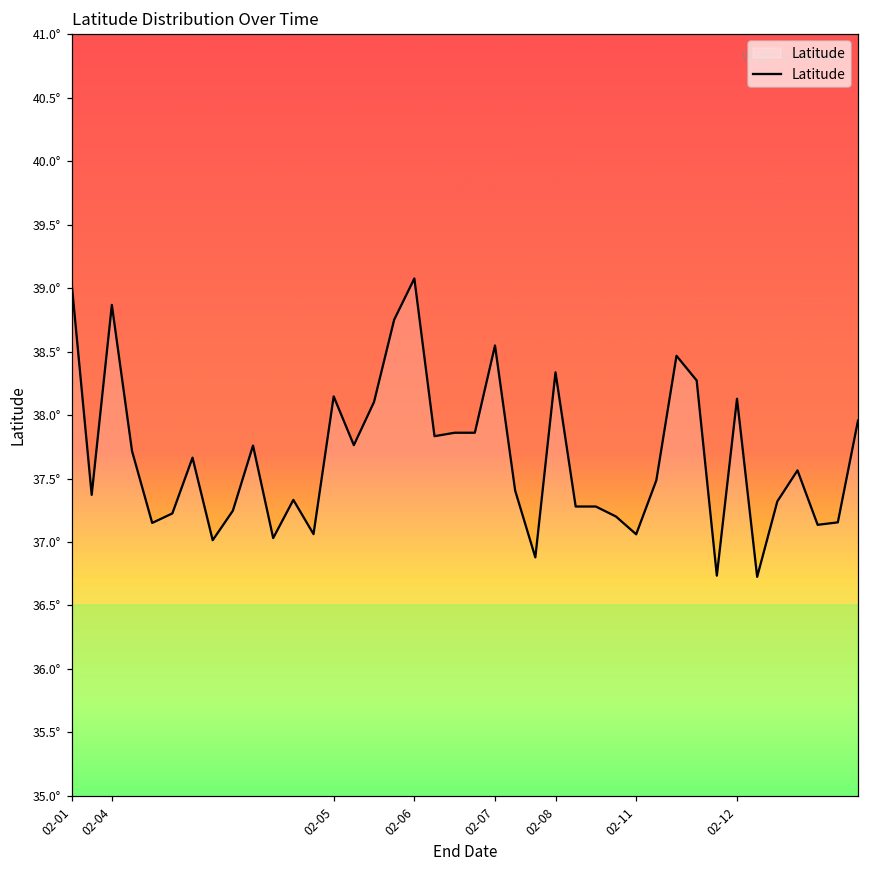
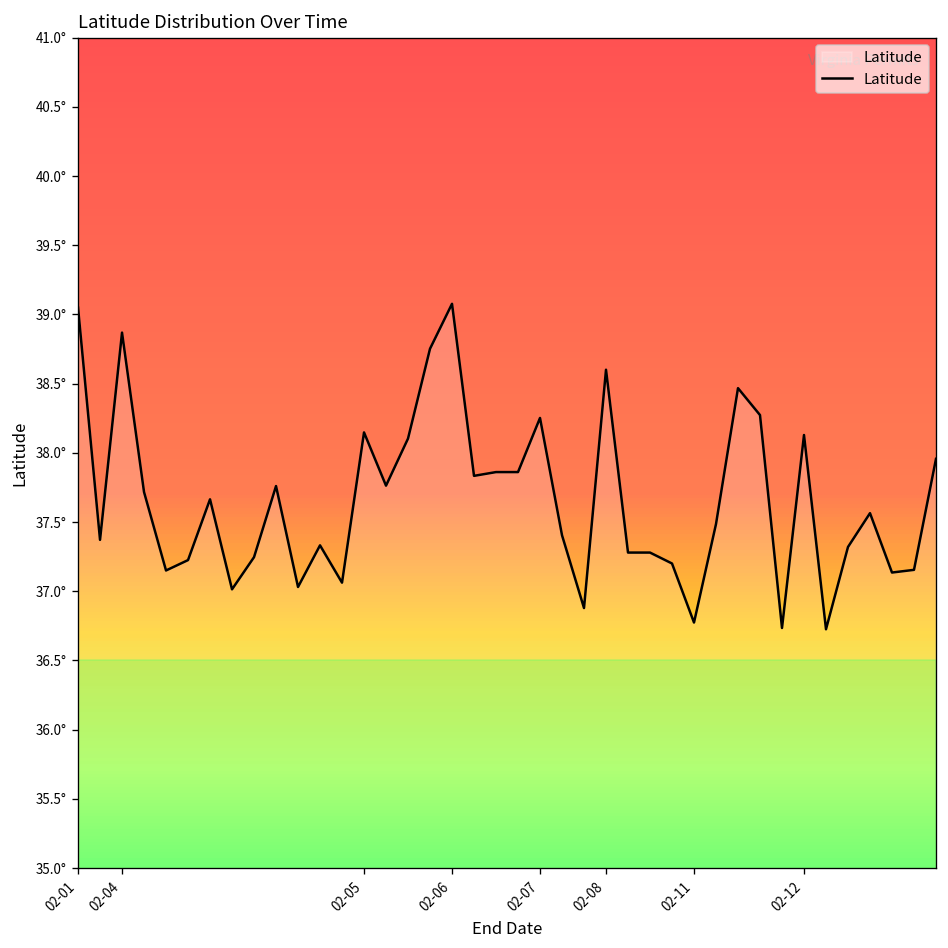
  {
    "02-01": "39.05°",
    "02-04": "38.87°",
    "02-05": "38.15°",
    "02-06": "39.08°",
-   "02-07": "38.55°",
-   "02-08": "38.34°",
-   "02-11": "37.06°",
+   "02-07": "38.25°",
+   "02-08": "38.60°",
+   "02-11": "36.77°",
    "02-12": "38.13°"
  }
